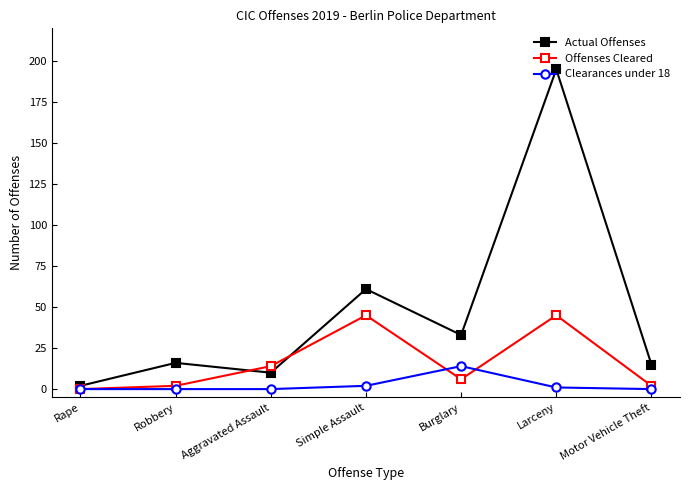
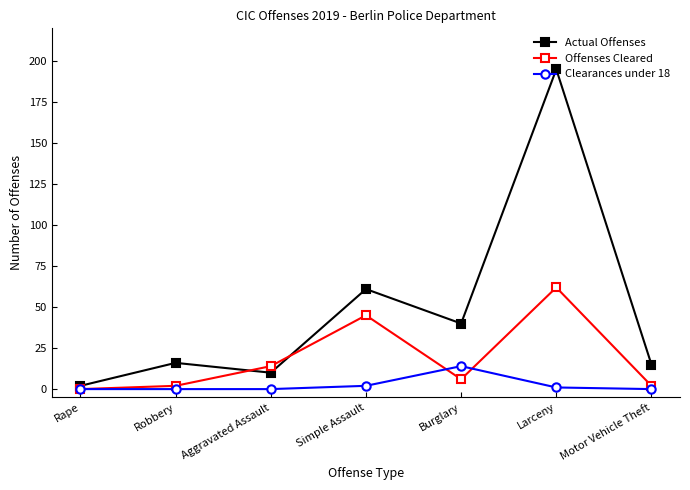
  {
    "Actual Offenses": {
      "Rape": 2,
      "Robbery": 16,
      "Aggravated Assault": 10,
      "Simple Assault": 61,
-     "Burglary": 33,
+     "Burglary": 40,
      "Larceny": 195,
      "Motor Vehicle Theft": 15
    },
    "Offenses Cleared": {
      "Robbery": 2,
      "Aggravated Assault": 14,
      "Simple Assault": 45,
      "Burglary": 6,
-     "Larceny": 45,
+     "Larceny": 62,
      "Motor Vehicle Theft": 2
    },
    "Clearances under 18": {
      "Robbery": 0,
      "Aggravated Assault": 0,
      "Simple Assault": 2,
      "Burglary": 14,
      "Larceny": 1,
      "Motor Vehicle Theft": 0
    }
  }
